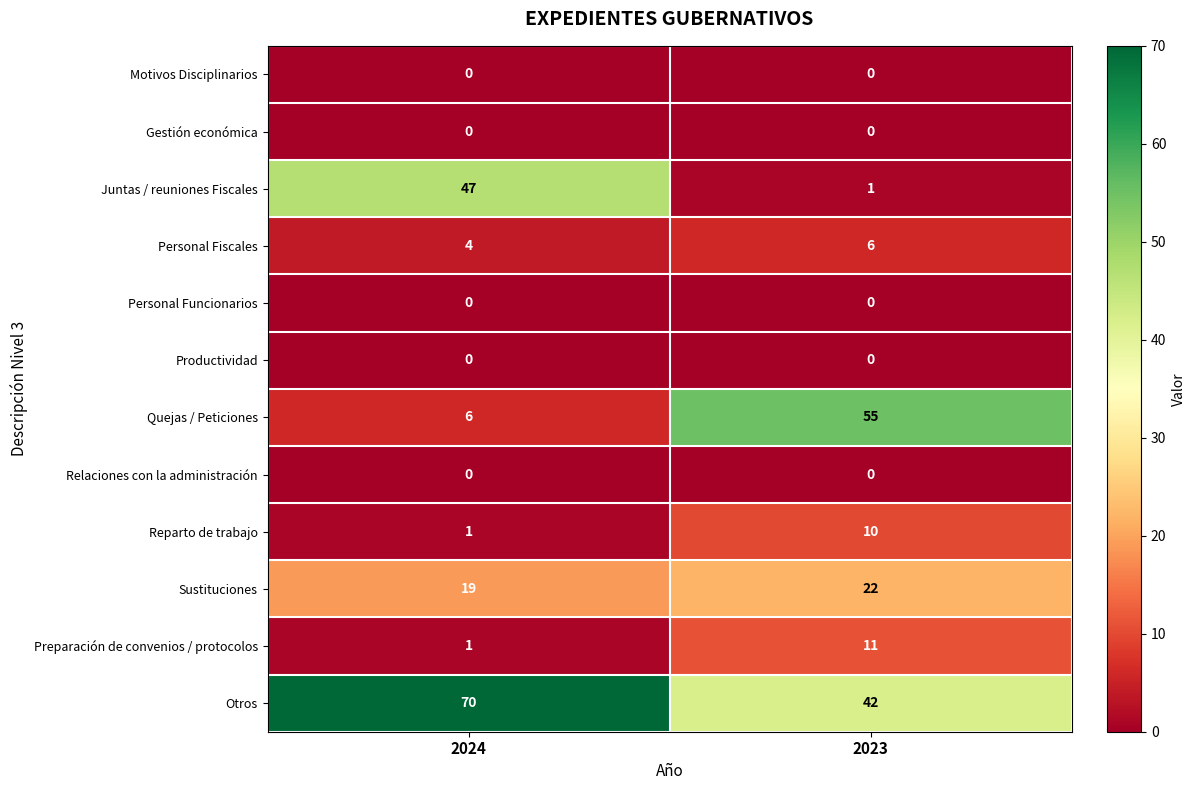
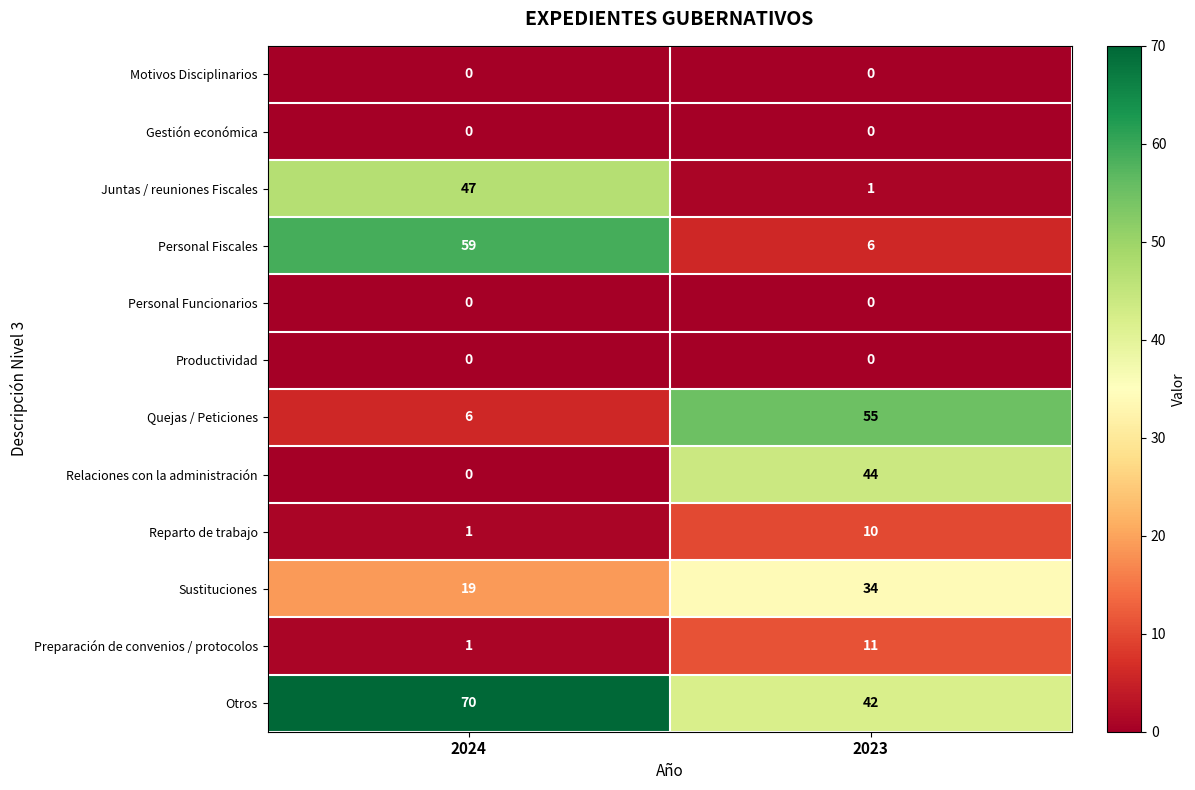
  {
    "Motivos Disciplinarios": {
      "2024": 0,
      "2023": 0
    },
    "Gestión económica": {
      "2024": 0,
      "2023": 0
    },
    "Juntas / reuniones Fiscales": {
      "2024": 47,
      "2023": 1
    },
    "Personal Fiscales": {
-     "2024": 4,
+     "2024": 59,
      "2023": 6
    },
    "Personal Funcionarios": {
      "2024": 0,
      "2023": 0
    },
    "Productividad": {
      "2024": 0,
      "2023": 0
    },
    "Quejas / Peticiones": {
      "2024": 6,
      "2023": 55
    },
    "Relaciones con la administración": {
      "2024": 0,
-     "2023": 0
+     "2023": 44
    },
    "Reparto de trabajo": {
      "2024": 1,
      "2023": 10
    },
    "Sustituciones": {
      "2024": 19,
-     "2023": 22
+     "2023": 34
    },
    "Preparación de convenios / protocolos": {
      "2024": 1,
      "2023": 11
    },
    "Otros": {
      "2024": 70,
      "2023": 42
    }
  }
